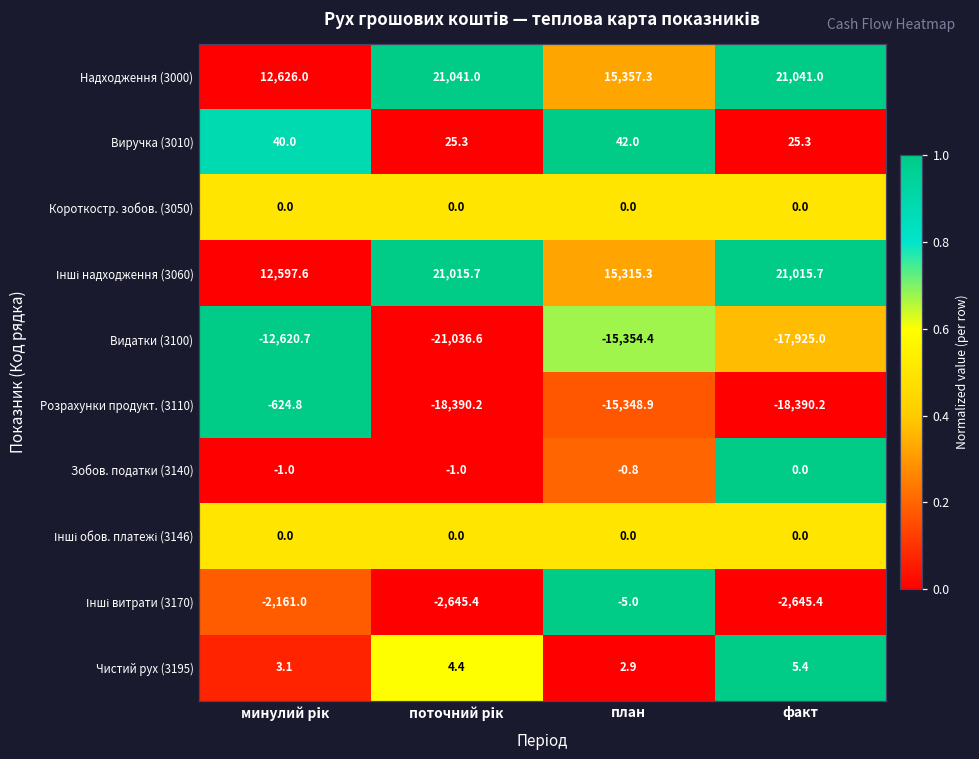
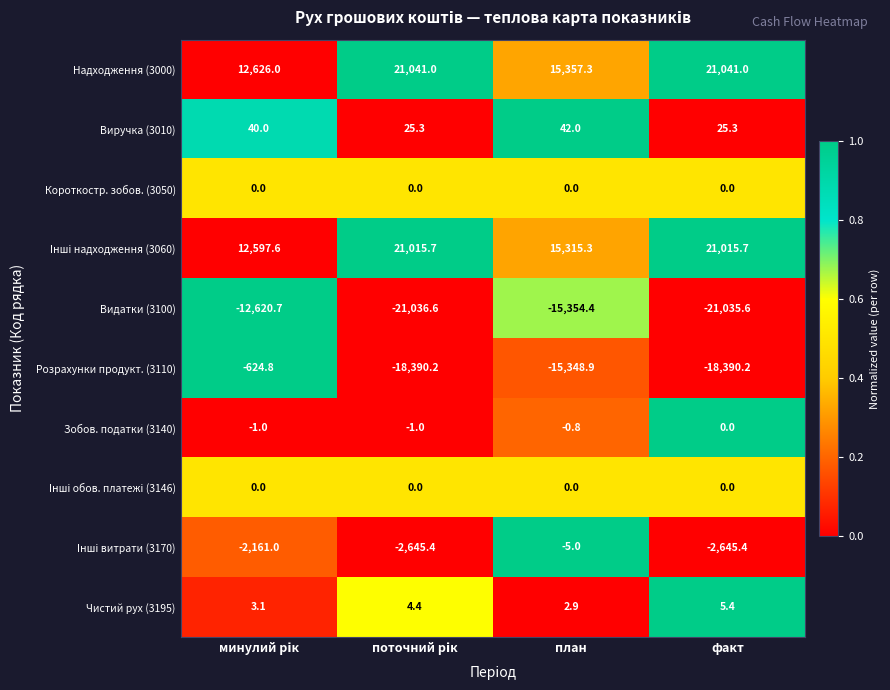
  {
    "Надходження (3000)": {
      "минулий рік": "12,626.0",
      "поточний рік": "21,041.0",
      "план": "15,357.3",
      "факт": "21,041.0"
    },
    "Виручка (3010)": {
      "минулий рік": "40.0",
      "поточний рік": "25.3",
      "план": "42.0",
      "факт": "25.3"
    },
    "Короткостр. зобов. (3050)": {
      "минулий рік": "0.0",
      "поточний рік": "0.0",
      "план": "0.0",
      "факт": "0.0"
    },
    "Інші надходження (3060)": {
      "минулий рік": "12,597.6",
      "поточний рік": "21,015.7",
      "план": "15,315.3",
      "факт": "21,015.7"
    },
    "Видатки (3100)": {
      "минулий рік": "-12,620.7",
      "поточний рік": "-21,036.6",
      "план": "-15,354.4",
-     "факт": "-17,925.0"
+     "факт": "-21,035.6"
    },
    "Розрахунки продукт. (3110)": {
      "минулий рік": "-624.8",
      "поточний рік": "-18,390.2",
      "план": "-15,348.9",
      "факт": "-18,390.2"
    },
    "Зобов. податки (3140)": {
      "минулий рік": "-1.0",
      "поточний рік": "-1.0",
      "план": "-0.8",
      "факт": "0.0"
    },
    "Інші обов. платежі (3146)": {
      "минулий рік": "0.0",
      "поточний рік": "0.0",
      "план": "0.0",
      "факт": "0.0"
    },
    "Інші витрати (3170)": {
      "минулий рік": "-2,161.0",
      "поточний рік": "-2,645.4",
      "план": "-5.0",
      "факт": "-2,645.4"
    },
    "Чистий рух (3195)": {
      "минулий рік": "3.1",
      "поточний рік": "4.4",
      "план": "2.9",
      "факт": "5.4"
    }
  }
